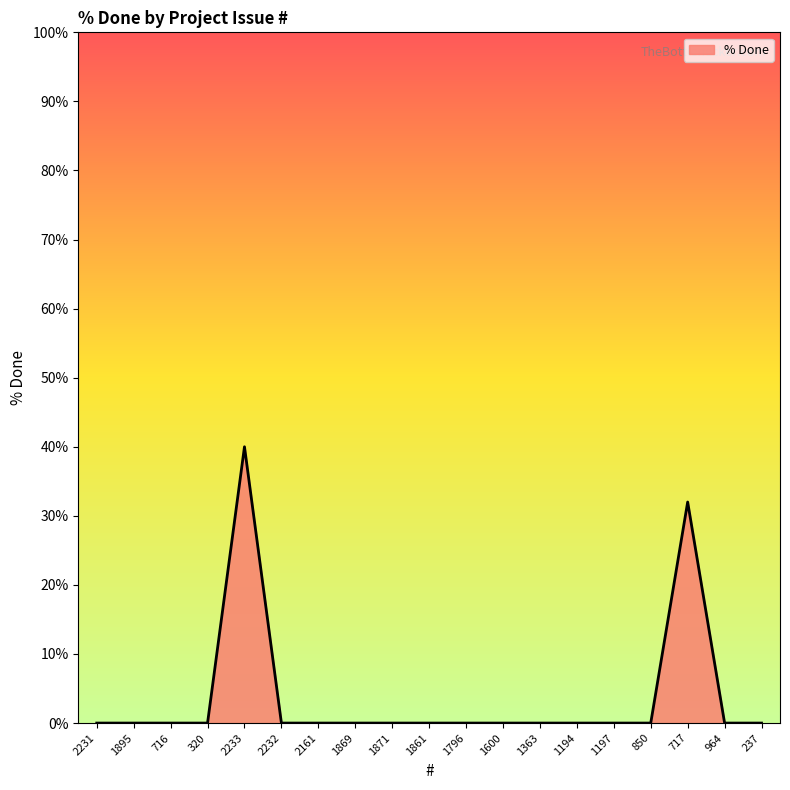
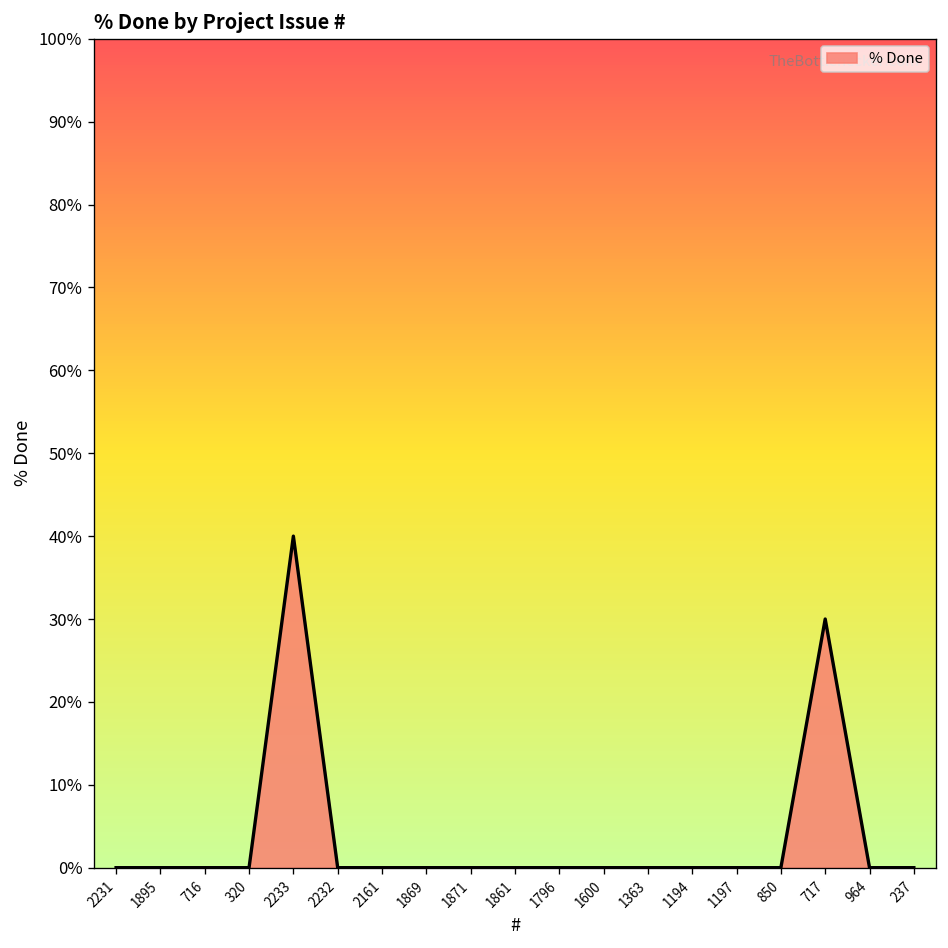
  {
    "2231": "0%",
    "1895": "0%",
    "716": "0%",
    "320": "0%",
    "2233": "40%",
    "2232": "0%",
    "2161": "0%",
    "1869": "0%",
    "1871": "0%",
    "1861": "0%",
    "1796": "0%",
    "1600": "0%",
    "1363": "0%",
    "1194": "0%",
    "1197": "0%",
    "850": "0%",
-   "717": "32%",
+   "717": "30%",
    "964": "0%",
    "237": "0%"
  }
